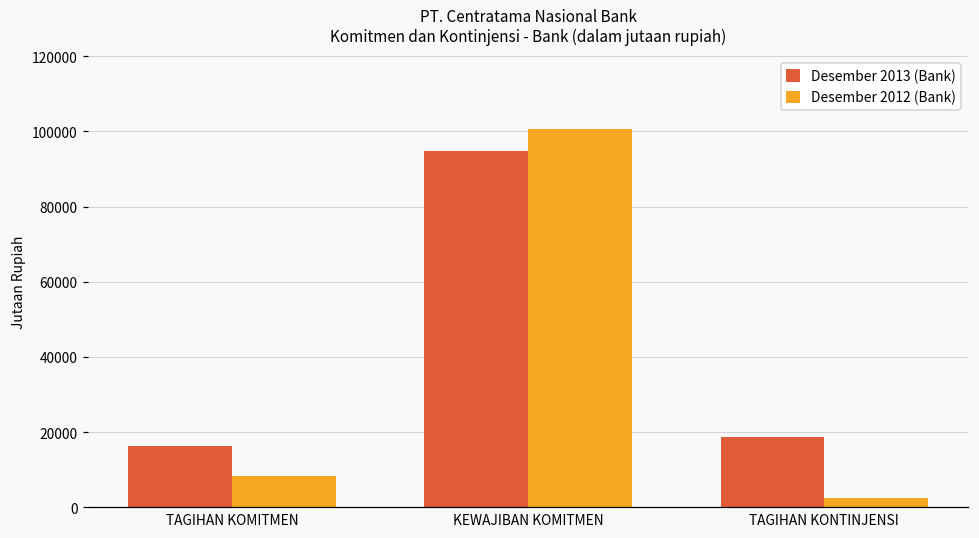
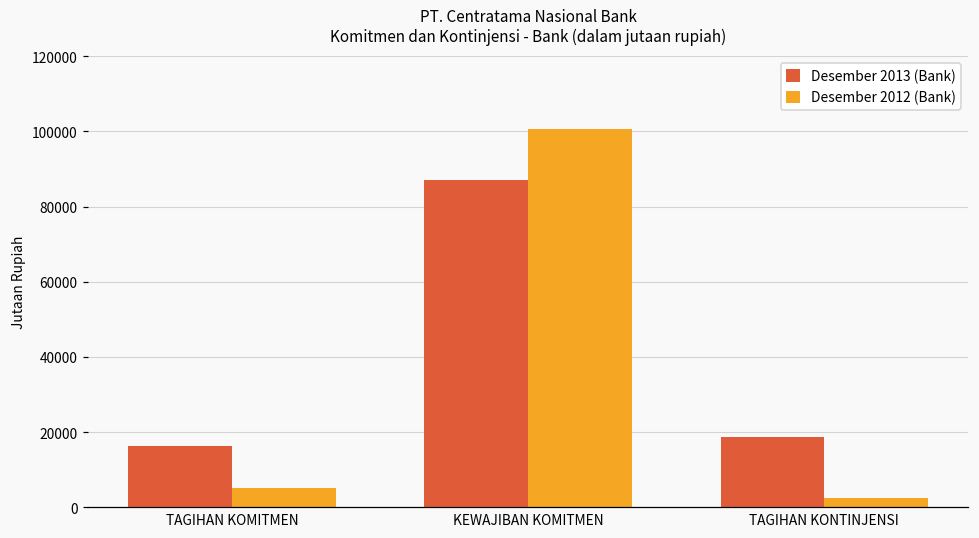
  {
    "Desember 2013 (Bank)": {
      "TAGIHAN KOMITMEN": 16000,
-     "KEWAJIBAN KOMITMEN": 95000,
+     "KEWAJIBAN KOMITMEN": 87000,
      "TAGIHAN KONTINJENSI": 19000
    },
    "Desember 2012 (Bank)": {
-     "TAGIHAN KOMITMEN": 8000,
+     "TAGIHAN KOMITMEN": 5000,
      "KEWAJIBAN KOMITMEN": 101000,
      "TAGIHAN KONTINJENSI": 2000
    }
  }
